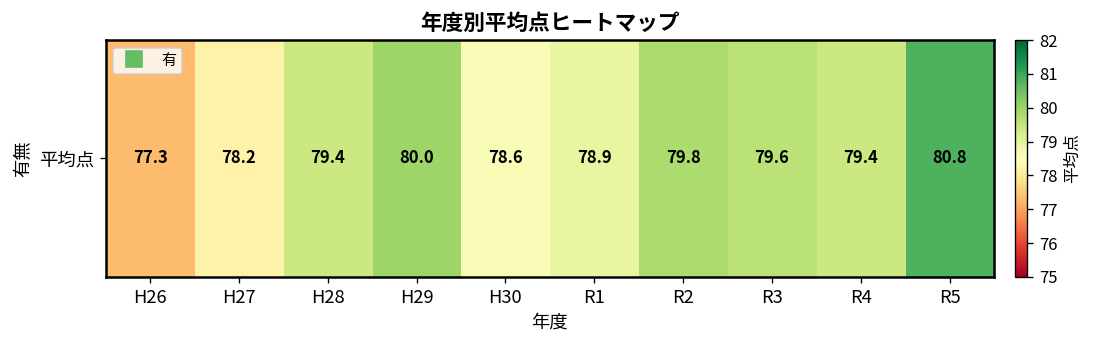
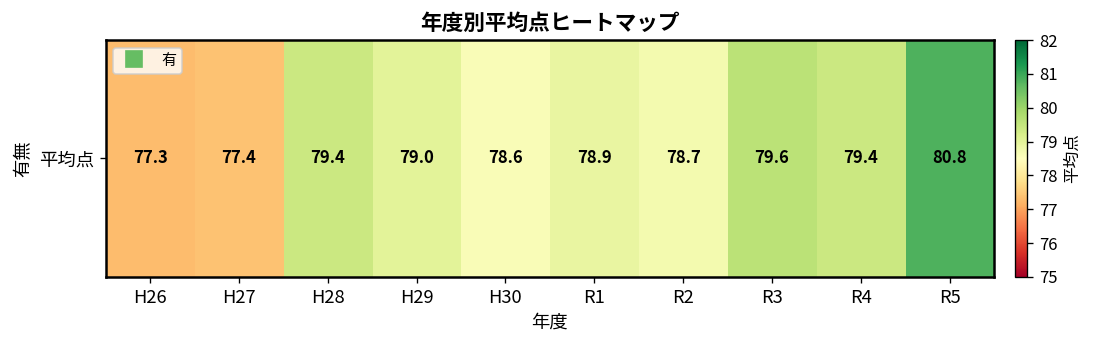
  {
    "平均点": {
      "H26": 77.3,
-     "H27": 78.2,
+     "H27": 77.4,
      "H28": 79.4,
-     "H29": 80.0,
+     "H29": 79.0,
      "H30": 78.6,
      "R1": 78.9,
-     "R2": 79.8,
+     "R2": 78.7,
      "R3": 79.6,
      "R4": 79.4,
      "R5": 80.8
    }
  }
